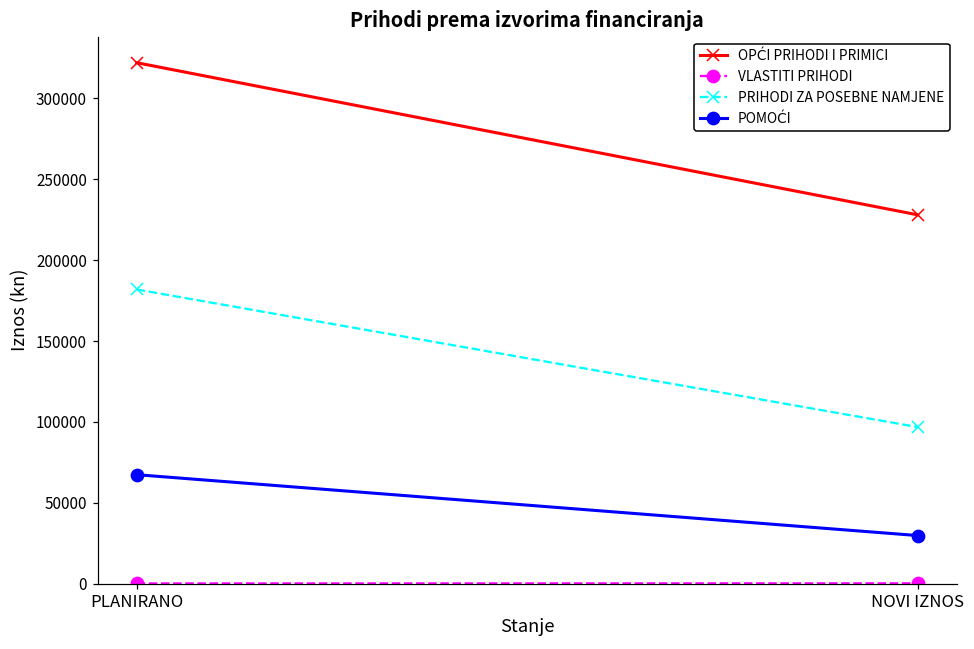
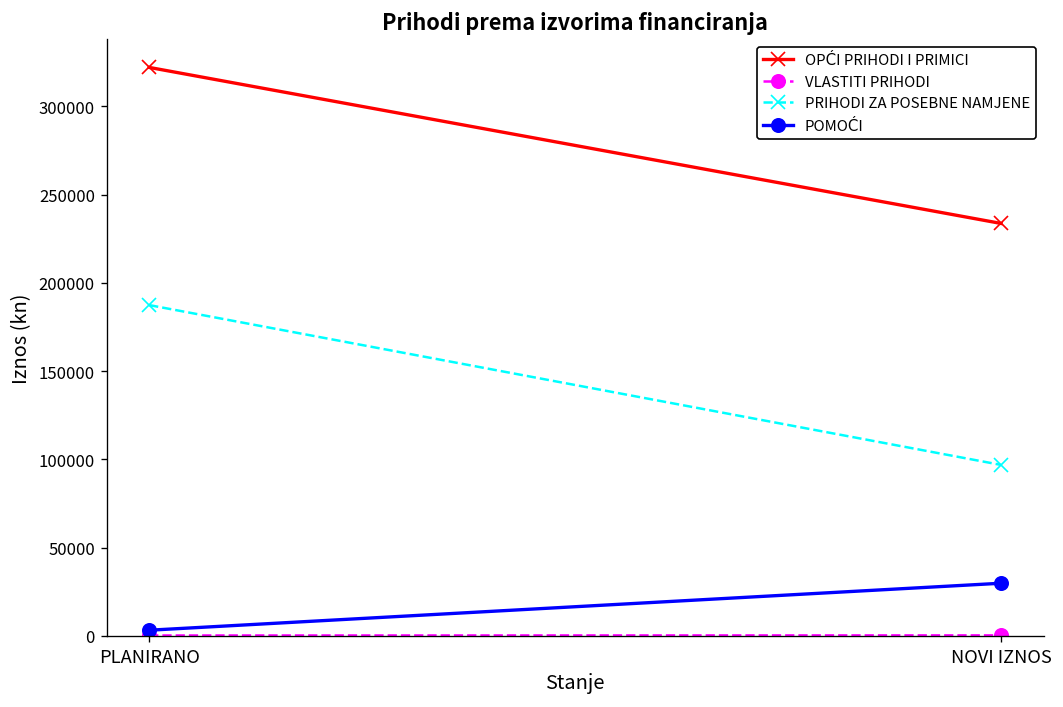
  {
    "OPĆI PRIHODI I PRIMICI": {
      "PLANIRANO": 322000,
-     "NOVI IZNOS": 228000
+     "NOVI IZNOS": 234000
    },
    "VLASTITI PRIHODI": {
      "PLANIRANO": 0,
      "NOVI IZNOS": 0
    },
    "PRIHODI ZA POSEBNE NAMJENE": {
-     "PLANIRANO": 182000,
+     "PLANIRANO": 187000,
      "NOVI IZNOS": 97000
    },
    "POMOĆI": {
-     "PLANIRANO": 67000,
+     "PLANIRANO": 3000,
      "NOVI IZNOS": 30000
    }
  }
